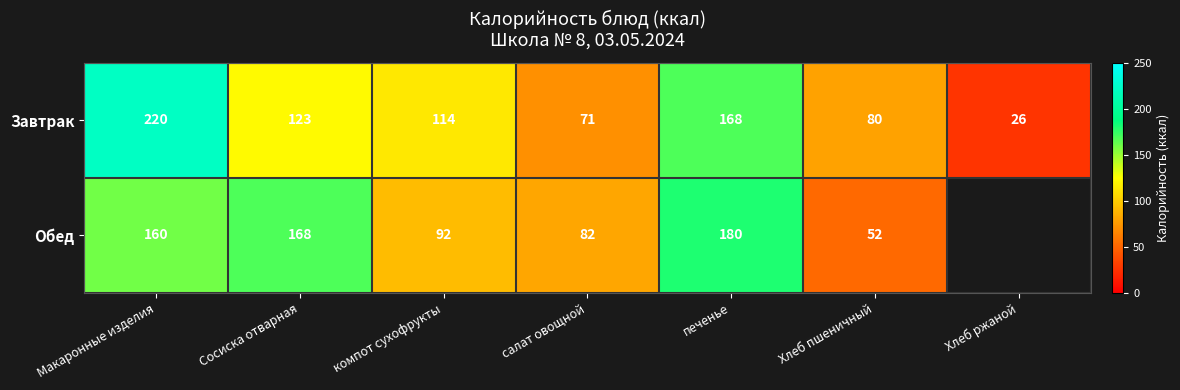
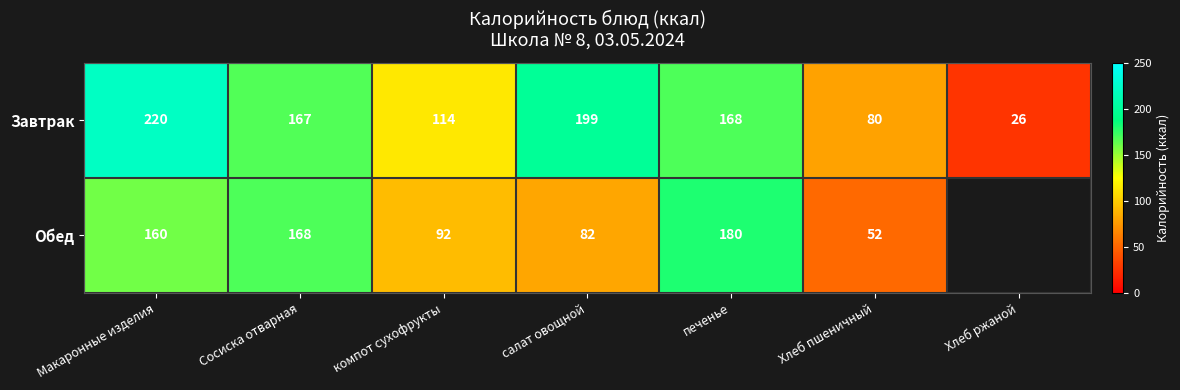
  {
    "Завтрак": {
      "Макаронные изделия": 220,
-     "Сосиска отварная": 123,
+     "Сосиска отварная": 167,
      "компот сухофрукты": 114,
-     "салат овощной": 71,
+     "салат овощной": 199,
      "печенье": 168,
      "Хлеб пшеничный": 80,
      "Хлеб ржаной": 26
    },
    "Обед": {
      "Макаронные изделия": 160,
      "Сосиска отварная": 168,
      "компот сухофрукты": 92,
      "салат овощной": 82,
      "печенье": 180,
      "Хлеб пшеничный": 52
    }
  }
